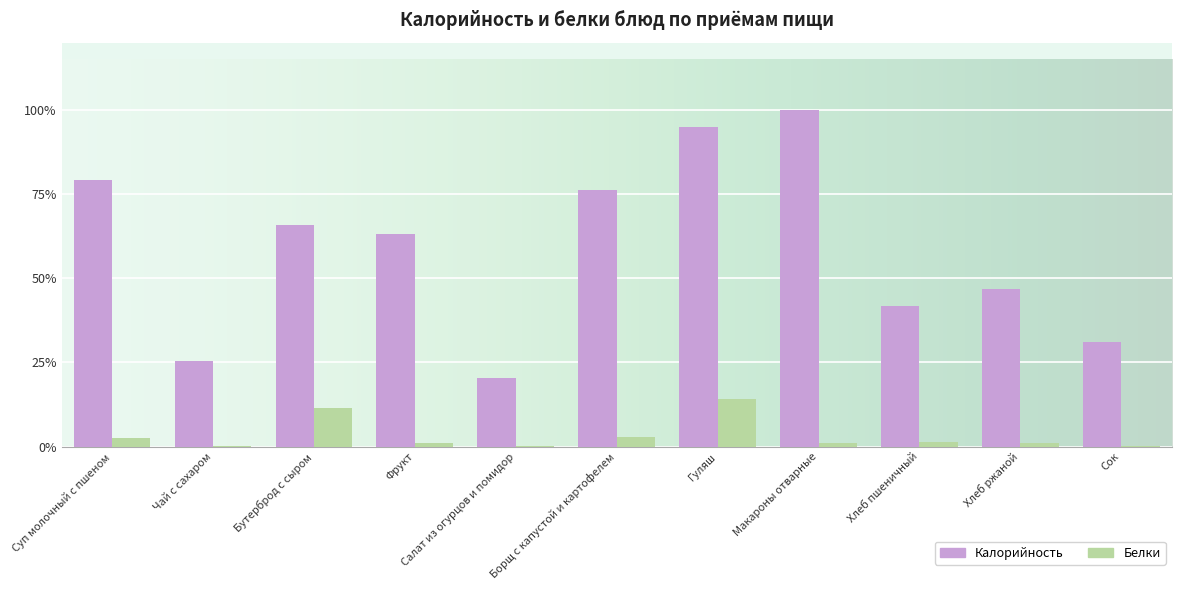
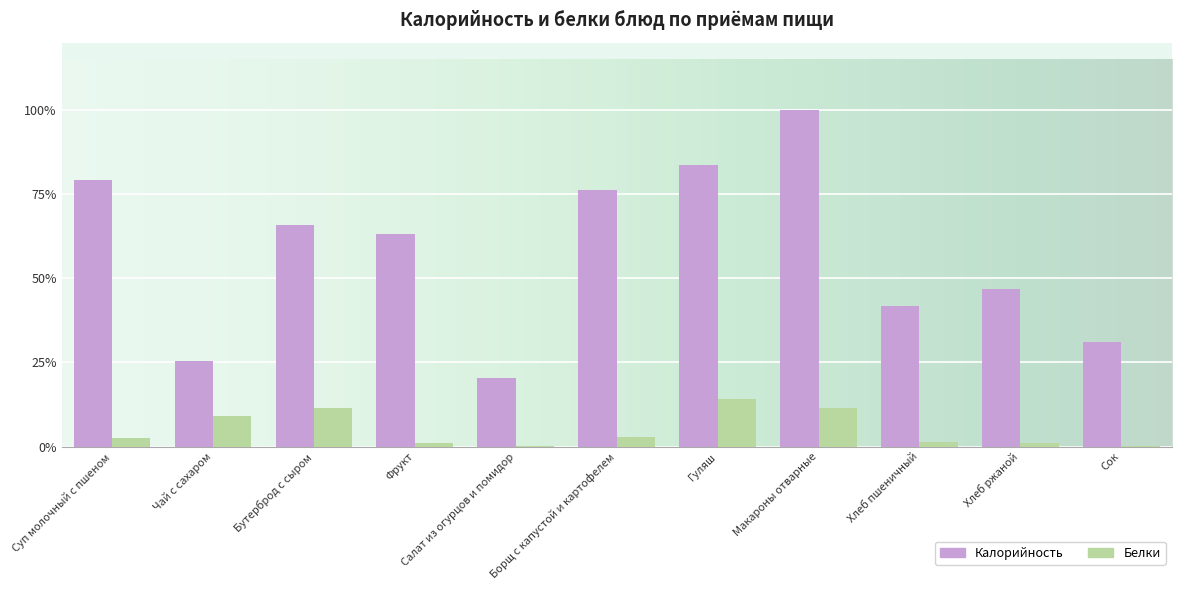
  {
    "Калорийность": {
      "Суп молочный с пшеном": "79%",
      "Чай с сахаром": "25%",
      "Бутерброд с сыром": "66%",
      "Фрукт": "63%",
      "Салат из огурцов и помидор": "20%",
      "Борщ с капустой и картофелем": "76%",
-     "Гуляш": "95%",
+     "Гуляш": "84%",
      "Макароны отварные": "100%",
      "Хлеб пшеничный": "42%",
      "Хлеб ржаной": "47%",
      "Сок": "31%"
    },
    "Белки": {
      "Суп молочный с пшеном": "3%",
-     "Чай с сахаром": "0%",
+     "Чай с сахаром": "9%",
      "Бутерброд с сыром": "12%",
      "Фрукт": "1%",
      "Борщ с капустой и картофелем": "3%",
      "Гуляш": "14%",
-     "Макароны отварные": "1%",
+     "Макароны отварные": "11%",
      "Хлеб пшеничный": "1%",
      "Хлеб ржаной": "1%"
    }
  }
